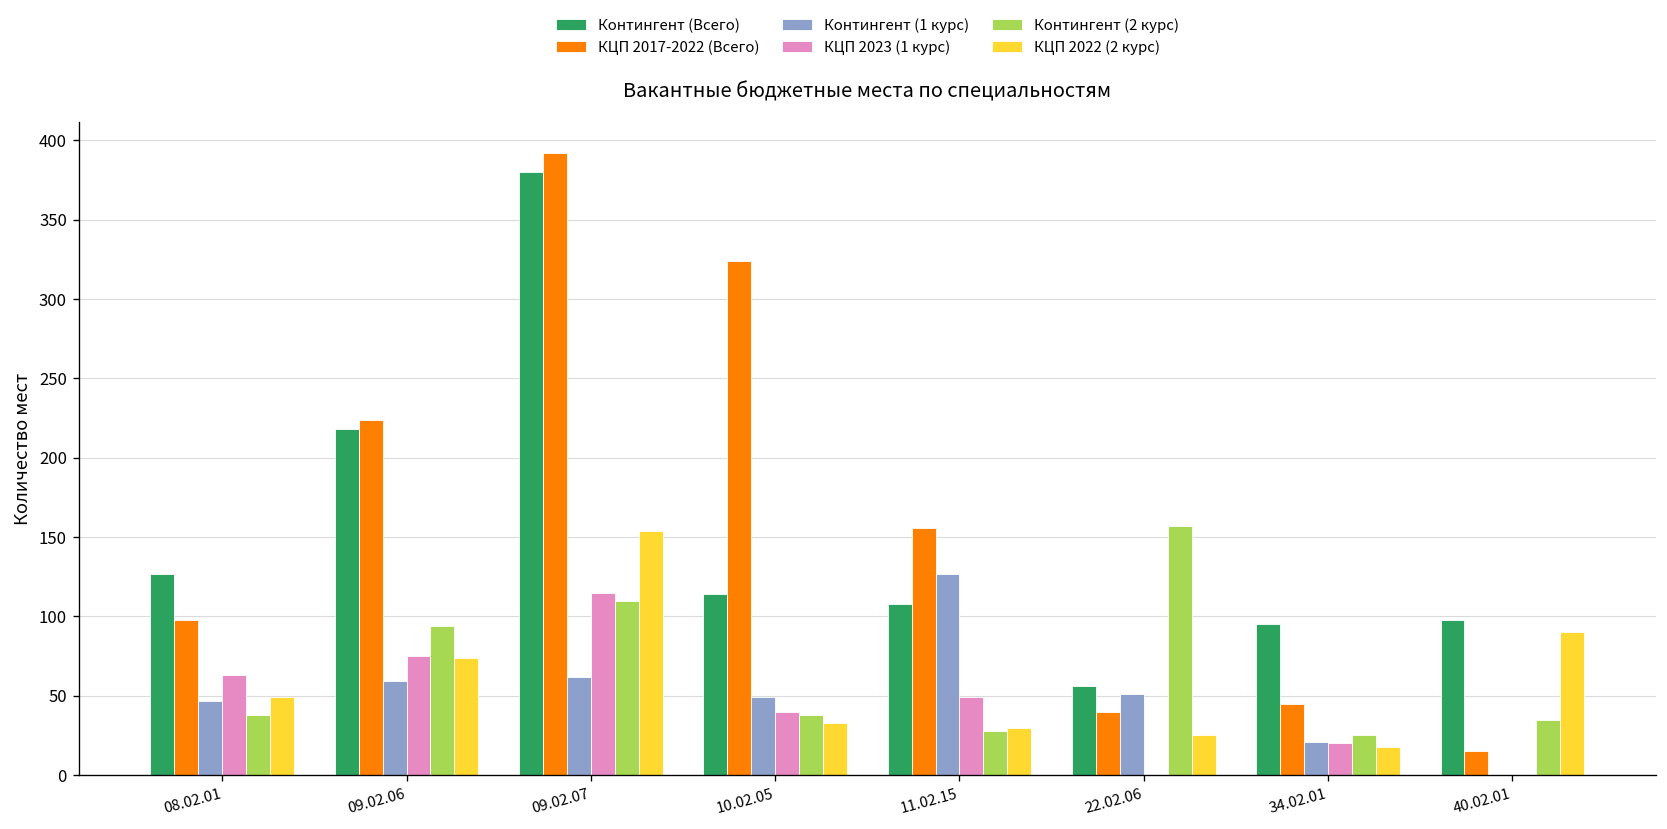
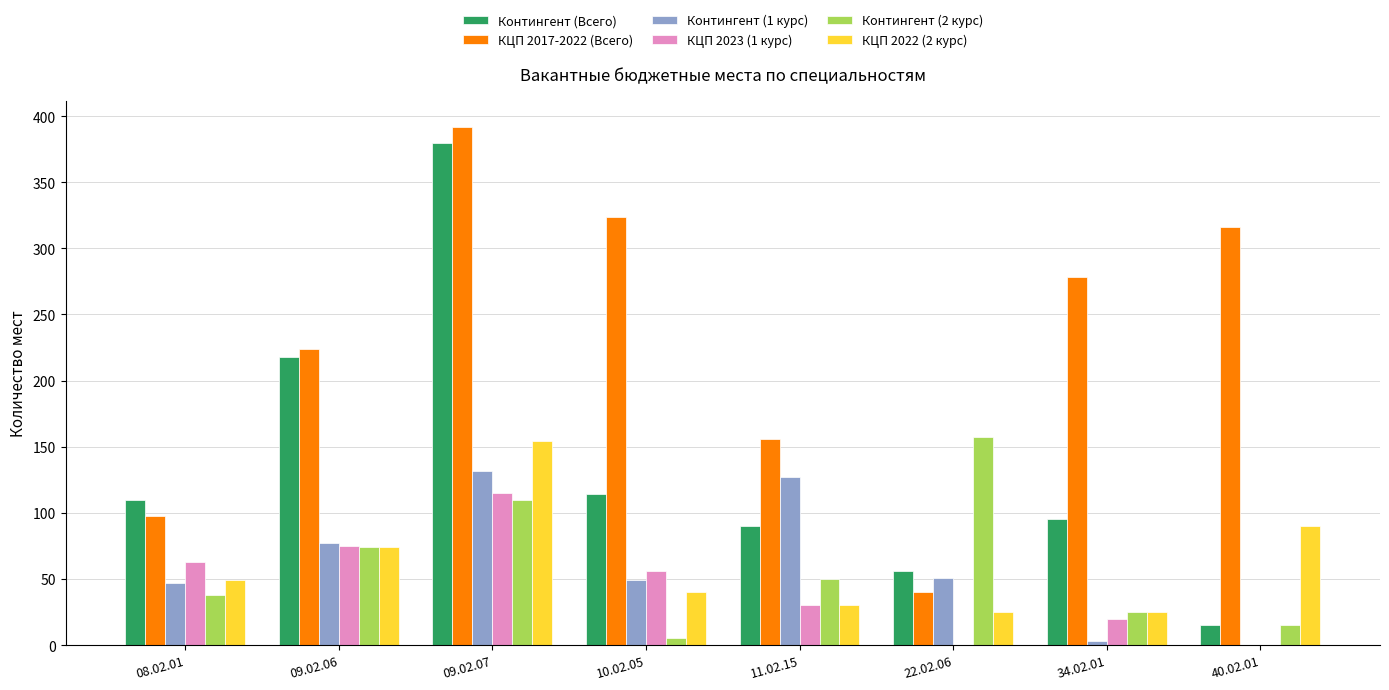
  {
    "Контингент (Всего)": {
-     "08.02.01": 127,
+     "08.02.01": 110,
      "09.02.06": 218,
      "09.02.07": 380,
      "10.02.05": 114,
-     "11.02.15": 108,
+     "11.02.15": 90,
      "22.02.06": 56,
      "34.02.01": 95,
-     "40.02.01": 98
+     "40.02.01": 15
    },
    "КЦП 2017-2022 (Всего)": {
      "08.02.01": 98,
      "09.02.06": 224,
      "09.02.07": 392,
      "10.02.05": 324,
      "11.02.15": 156,
      "22.02.06": 40,
-     "34.02.01": 45,
-     "40.02.01": 15
+     "34.02.01": 278,
+     "40.02.01": 316
    },
    "Контингент (1 курс)": {
      "08.02.01": 47,
-     "09.02.06": 59,
-     "09.02.07": 62,
+     "09.02.06": 77,
+     "09.02.07": 132,
      "10.02.05": 49,
      "11.02.15": 127,
      "22.02.06": 51,
-     "34.02.01": 21,
+     "34.02.01": 3,
      "40.02.01": 0
    },
    "КЦП 2023 (1 курс)": {
      "08.02.01": 63,
      "09.02.06": 75,
      "09.02.07": 115,
-     "10.02.05": 40,
-     "11.02.15": 49,
+     "10.02.05": 56,
+     "11.02.15": 30,
      "22.02.06": 0,
      "34.02.01": 20,
      "40.02.01": 0
    },
    "Контингент (2 курс)": {
      "08.02.01": 38,
-     "09.02.06": 94,
+     "09.02.06": 74,
      "09.02.07": 110,
-     "10.02.05": 38,
-     "11.02.15": 28,
+     "10.02.05": 5,
+     "11.02.15": 50,
      "22.02.06": 157,
      "34.02.01": 25,
-     "40.02.01": 35
+     "40.02.01": 15
    },
    "КЦП 2022 (2 курс)": {
      "08.02.01": 49,
      "09.02.06": 74,
      "09.02.07": 154,
-     "10.02.05": 33,
+     "10.02.05": 40,
      "11.02.15": 30,
      "22.02.06": 25,
-     "34.02.01": 18,
+     "34.02.01": 25,
      "40.02.01": 90
    }
  }
